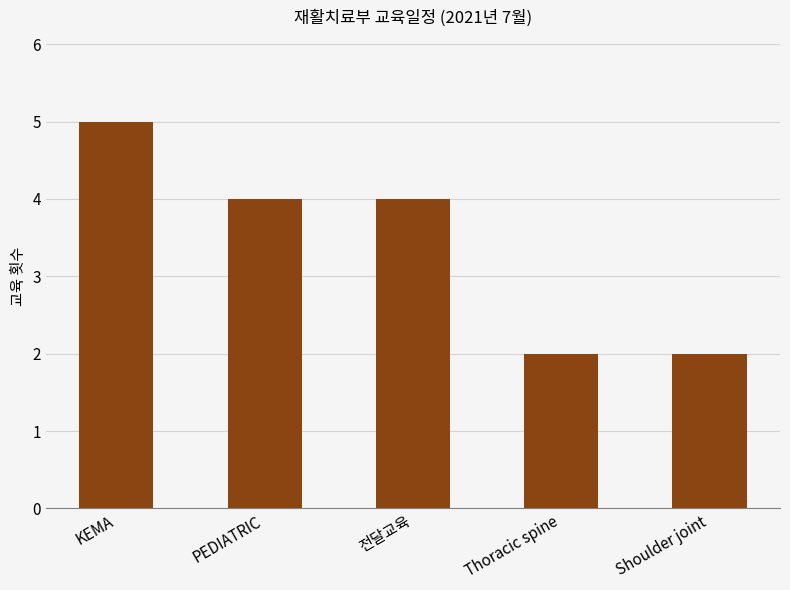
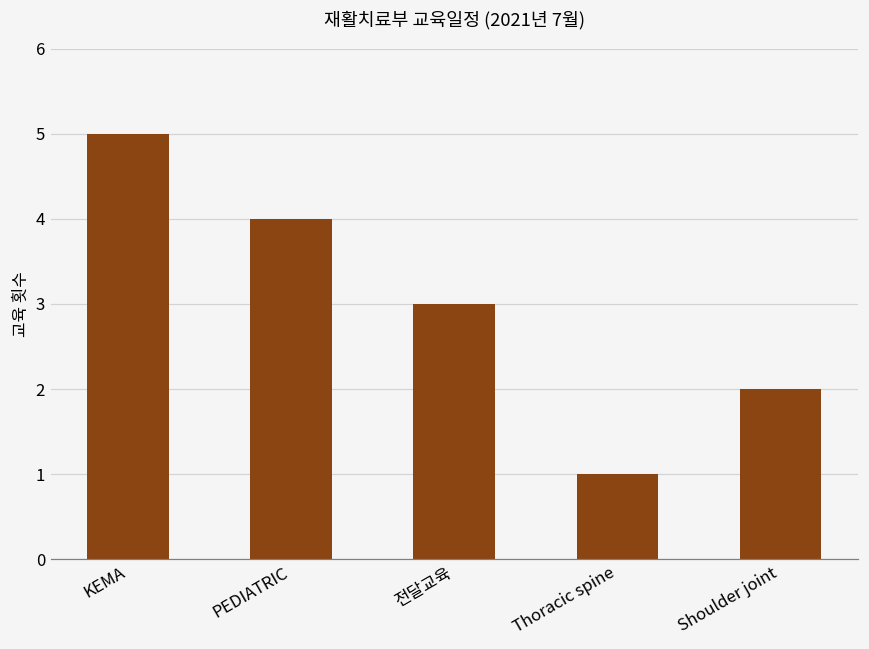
  {
    "KEMA": 5,
    "PEDIATRIC": 4,
-   "전달교육": 4,
-   "Thoracic spine": 2,
+   "전달교육": 3,
+   "Thoracic spine": 1,
    "Shoulder joint": 2
  }
